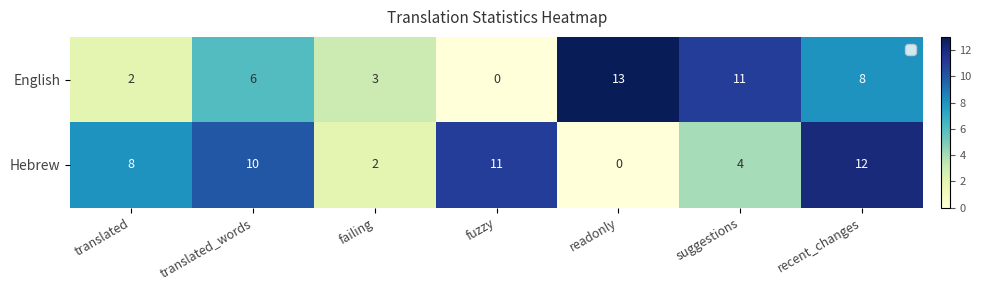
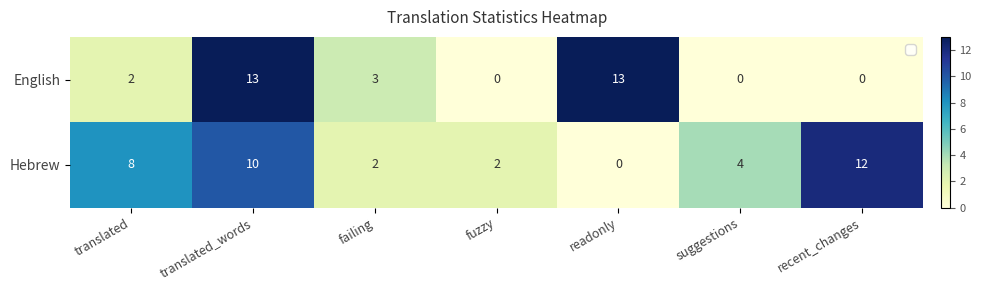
  {
    "English": {
      "translated": 2,
-     "translated_words": 6,
+     "translated_words": 13,
      "failing": 3,
      "fuzzy": 0,
      "readonly": 13,
-     "suggestions": 11,
-     "recent_changes": 8
+     "suggestions": 0,
+     "recent_changes": 0
    },
    "Hebrew": {
      "translated": 8,
      "translated_words": 10,
      "failing": 2,
-     "fuzzy": 11,
+     "fuzzy": 2,
      "readonly": 0,
      "suggestions": 4,
      "recent_changes": 12
    }
  }
